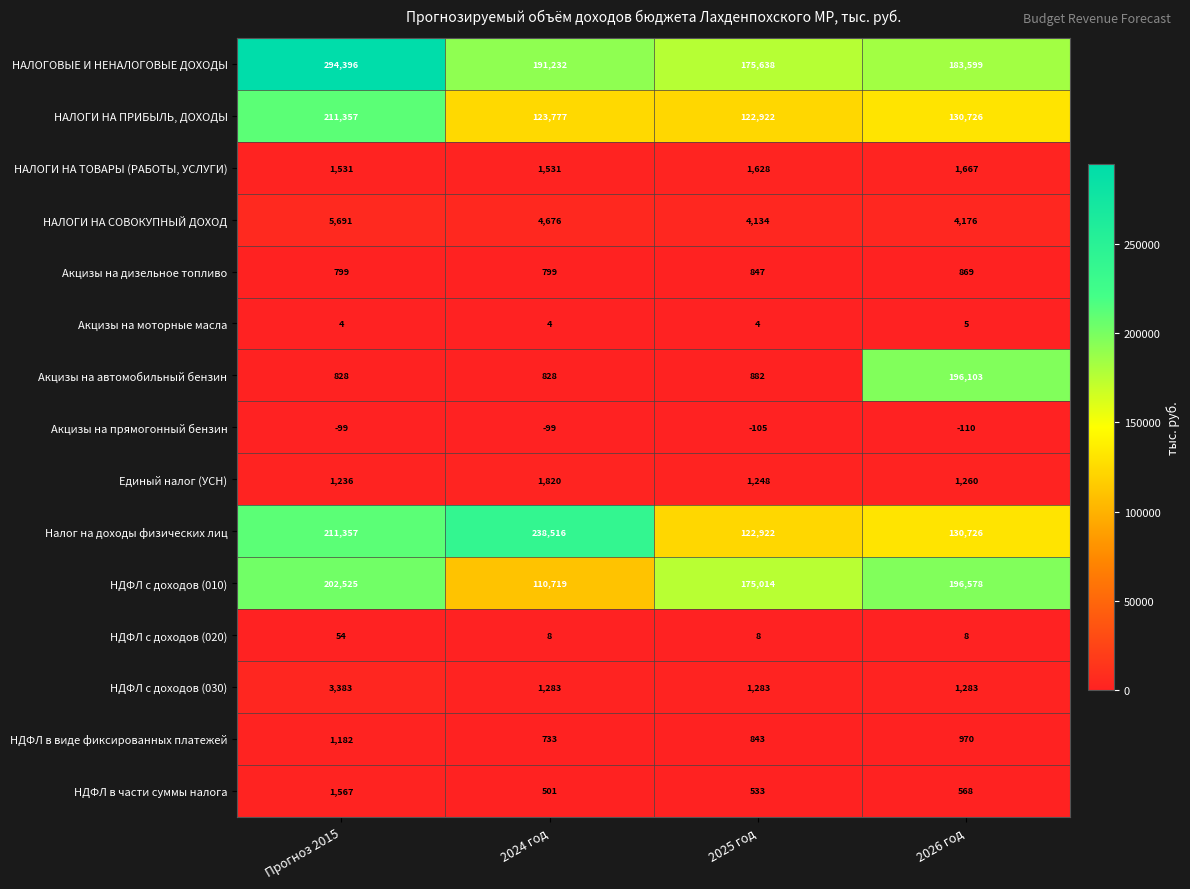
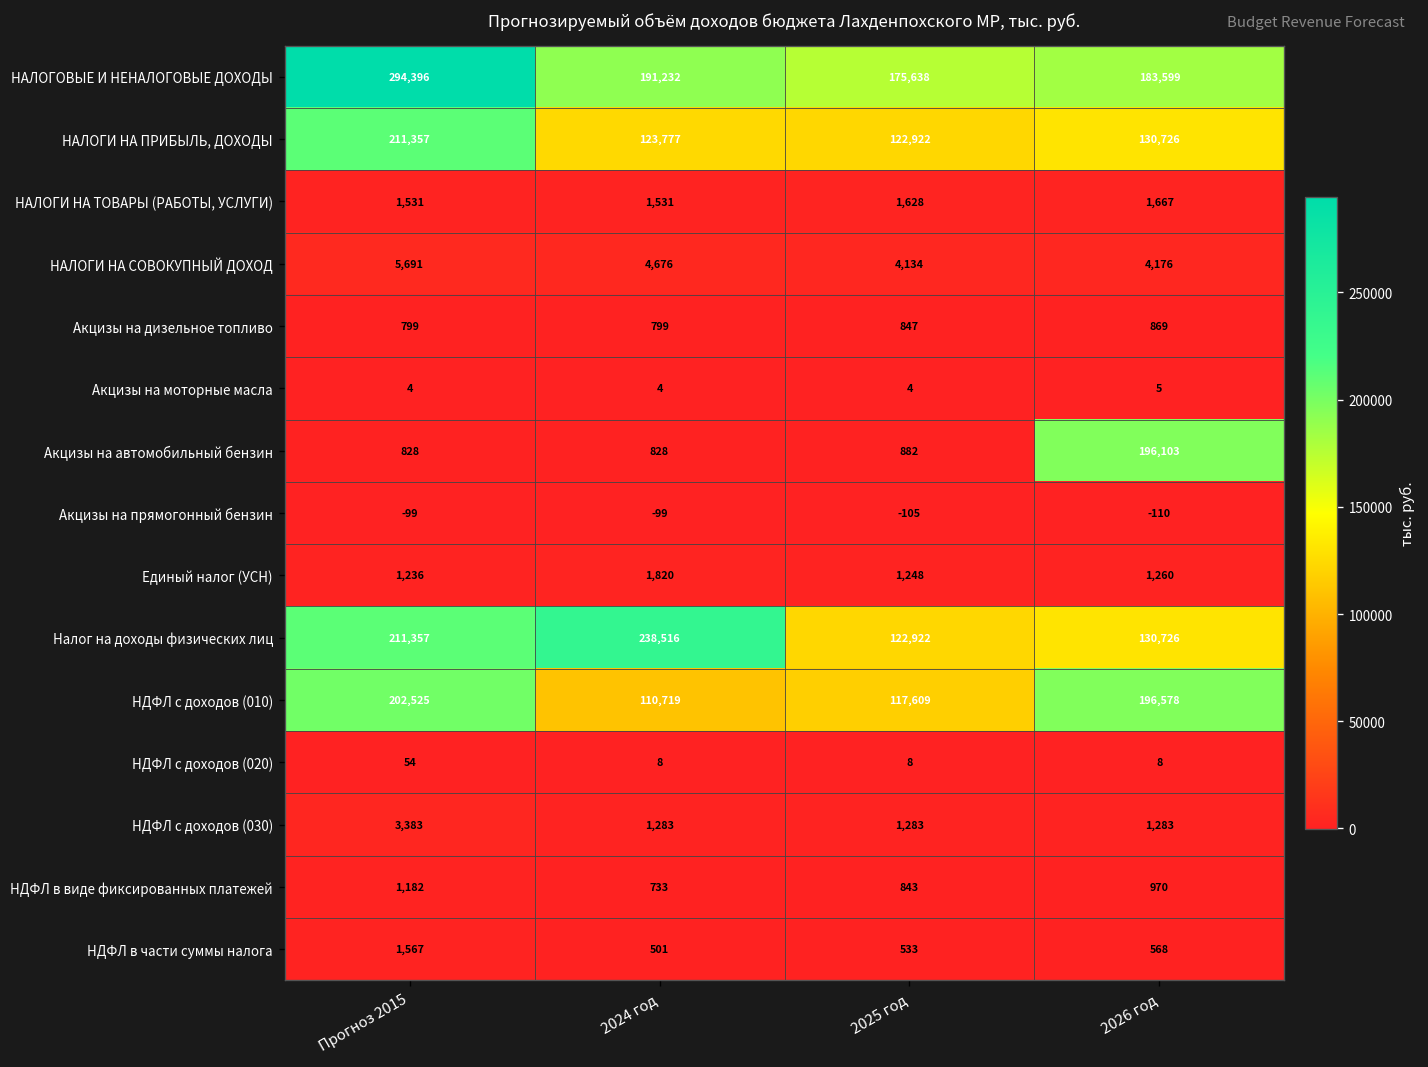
  {
    "НАЛОГОВЫЕ И НЕНАЛОГОВЫЕ ДОХОДЫ": {
      "Прогноз 2015": "294,396",
      "2024 год": "191,232",
      "2025 год": "175,638",
      "2026 год": "183,599"
    },
    "НАЛОГИ НА ПРИБЫЛЬ, ДОХОДЫ": {
      "Прогноз 2015": "211,357",
      "2024 год": "123,777",
      "2025 год": "122,922",
      "2026 год": "130,726"
    },
    "НАЛОГИ НА ТОВАРЫ (РАБОТЫ, УСЛУГИ)": {
      "Прогноз 2015": "1,531",
      "2024 год": "1,531",
      "2025 год": "1,628",
      "2026 год": "1,667"
    },
    "НАЛОГИ НА СОВОКУПНЫЙ ДОХОД": {
      "Прогноз 2015": "5,691",
      "2024 год": "4,676",
      "2025 год": "4,134",
      "2026 год": "4,176"
    },
    "Акцизы на дизельное топливо": {
      "Прогноз 2015": "799",
      "2024 год": "799",
      "2025 год": "847",
      "2026 год": "869"
    },
    "Акцизы на моторные масла": {
      "Прогноз 2015": "4",
      "2024 год": "4",
      "2025 год": "4",
      "2026 год": "5"
    },
    "Акцизы на автомобильный бензин": {
      "Прогноз 2015": "828",
      "2024 год": "828",
      "2025 год": "882",
      "2026 год": "196,103"
    },
    "Акцизы на прямогонный бензин": {
      "Прогноз 2015": "-99",
      "2024 год": "-99",
      "2025 год": "-105",
      "2026 год": "-110"
    },
    "Единый налог (УСН)": {
      "Прогноз 2015": "1,236",
      "2024 год": "1,820",
      "2025 год": "1,248",
      "2026 год": "1,260"
    },
    "Налог на доходы физических лиц": {
      "Прогноз 2015": "211,357",
      "2024 год": "238,516",
      "2025 год": "122,922",
      "2026 год": "130,726"
    },
    "НДФЛ с доходов (010)": {
      "Прогноз 2015": "202,525",
      "2024 год": "110,719",
-     "2025 год": "175,014",
+     "2025 год": "117,609",
      "2026 год": "196,578"
    },
    "НДФЛ с доходов (020)": {
      "Прогноз 2015": "54",
      "2024 год": "8",
      "2025 год": "8",
      "2026 год": "8"
    },
    "НДФЛ с доходов (030)": {
      "Прогноз 2015": "3,383",
      "2024 год": "1,283",
      "2025 год": "1,283",
      "2026 год": "1,283"
    },
    "НДФЛ в виде фиксированных платежей": {
      "Прогноз 2015": "1,182",
      "2024 год": "733",
      "2025 год": "843",
      "2026 год": "970"
    },
    "НДФЛ в части суммы налога": {
      "Прогноз 2015": "1,567",
      "2024 год": "501",
      "2025 год": "533",
      "2026 год": "568"
    }
  }
